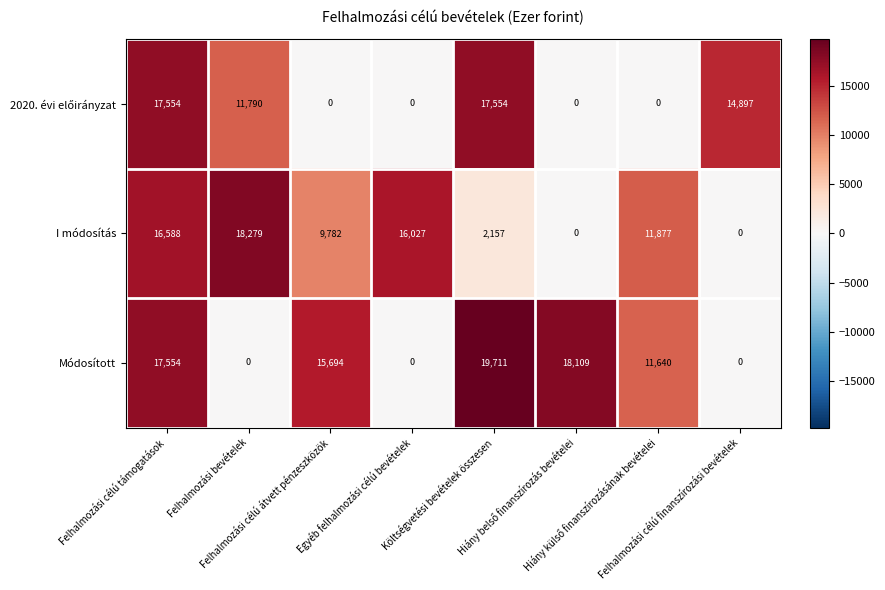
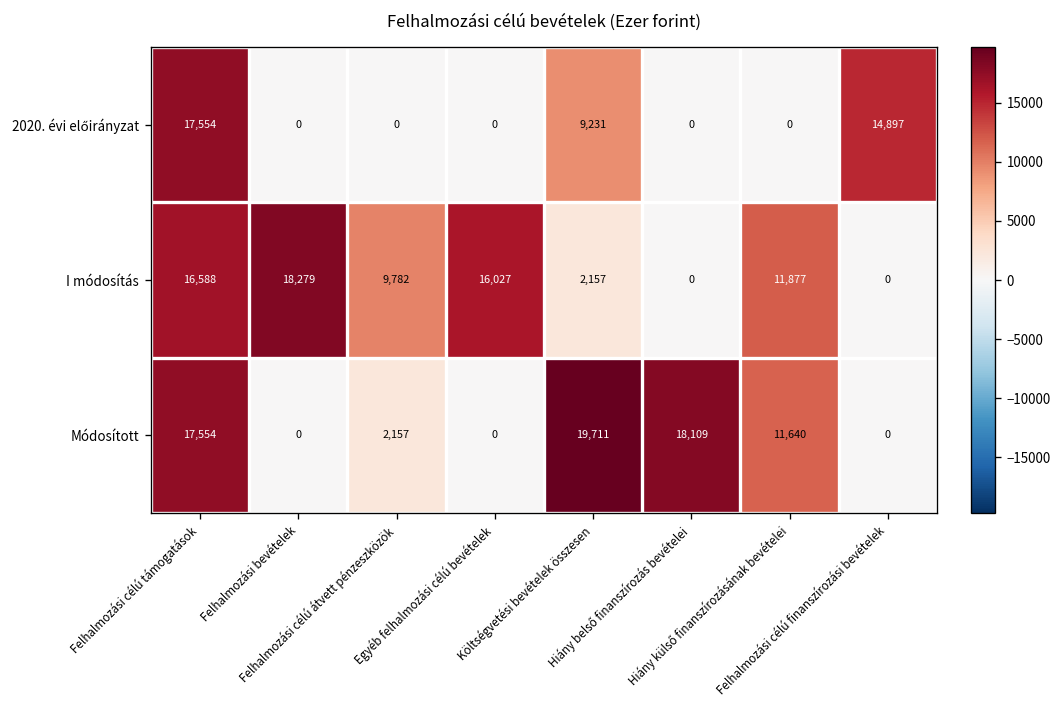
  {
    "2020. évi előirányzat": {
      "Felhalmozási célú támogatások": "17,554",
-     "Felhalmozási bevételek": "11,790",
+     "Felhalmozási bevételek": "0",
      "Felhalmozási célú átvett pénzeszközök": "0",
      "Egyéb felhalmozási célú bevételek": "0",
-     "Költségvetési bevételek összesen": "17,554",
+     "Költségvetési bevételek összesen": "9,231",
      "Hiány belső finanszírozás bevételei": "0",
      "Hiány külső finanszírozásának bevételei": "0",
      "Felhalmozási célú finanszírozási bevételek": "14,897"
    },
    "I módosítás": {
      "Felhalmozási célú támogatások": "16,588",
      "Felhalmozási bevételek": "18,279",
      "Felhalmozási célú átvett pénzeszközök": "9,782",
      "Egyéb felhalmozási célú bevételek": "16,027",
      "Költségvetési bevételek összesen": "2,157",
      "Hiány belső finanszírozás bevételei": "0",
      "Hiány külső finanszírozásának bevételei": "11,877",
      "Felhalmozási célú finanszírozási bevételek": "0"
    },
    "Módosított": {
      "Felhalmozási célú támogatások": "17,554",
      "Felhalmozási bevételek": "0",
-     "Felhalmozási célú átvett pénzeszközök": "15,694",
+     "Felhalmozási célú átvett pénzeszközök": "2,157",
      "Egyéb felhalmozási célú bevételek": "0",
      "Költségvetési bevételek összesen": "19,711",
      "Hiány belső finanszírozás bevételei": "18,109",
      "Hiány külső finanszírozásának bevételei": "11,640",
      "Felhalmozási célú finanszírozási bevételek": "0"
    }
  }
